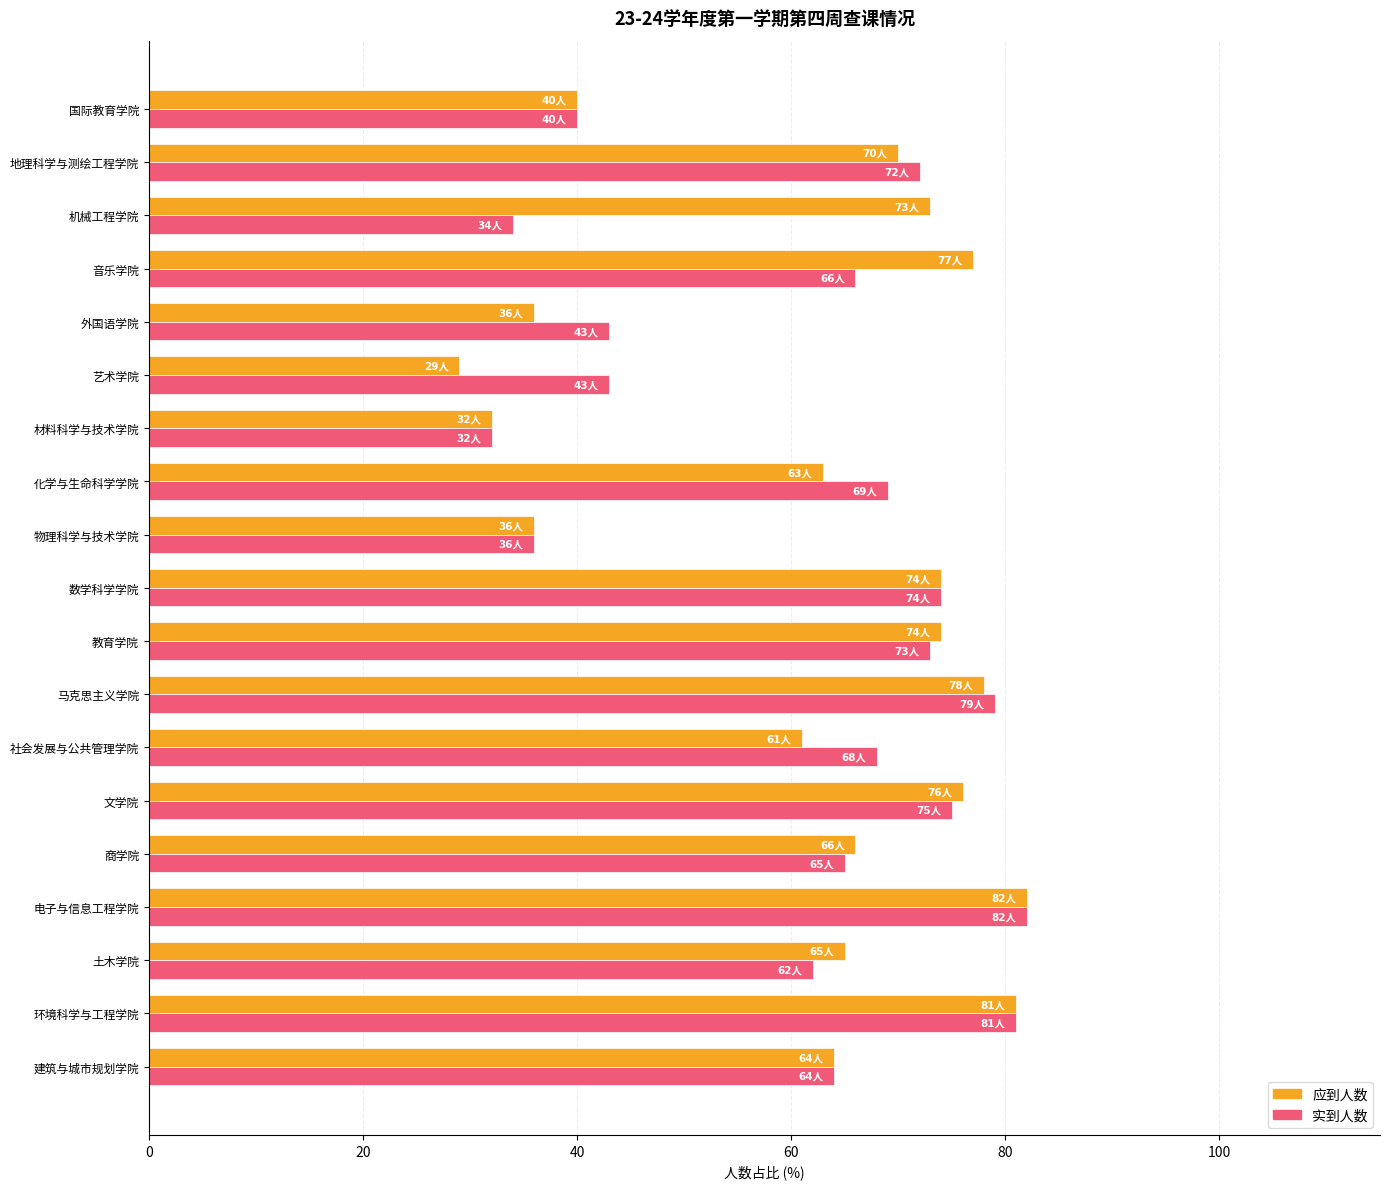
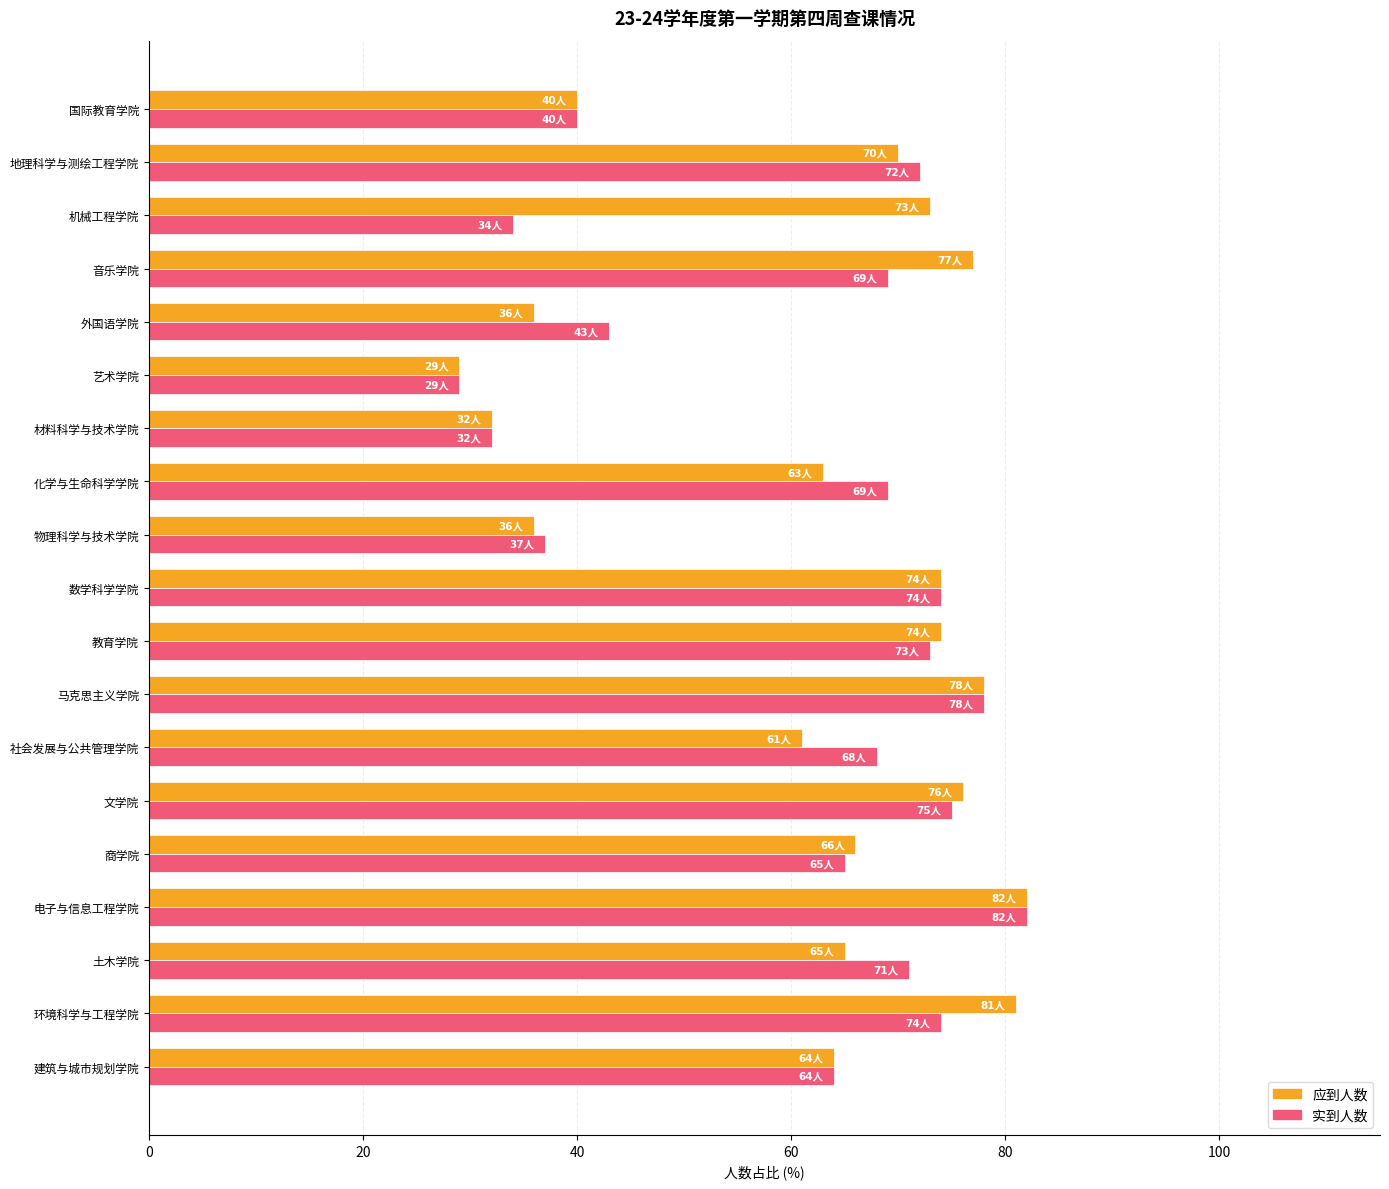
  {
    "应到人数": {
      "国际教育学院": "40人",
      "地理科学与测绘工程学院": "70人",
      "机械工程学院": "73人",
      "音乐学院": "77人",
      "外国语学院": "36人",
      "艺术学院": "29人",
      "材料科学与技术学院": "32人",
      "化学与生命科学学院": "63人",
      "物理科学与技术学院": "36人",
      "数学科学学院": "74人",
      "教育学院": "74人",
      "马克思主义学院": "78人",
      "社会发展与公共管理学院": "61人",
      "文学院": "76人",
      "商学院": "66人",
      "电子与信息工程学院": "82人",
      "土木学院": "65人",
      "环境科学与工程学院": "81人",
      "建筑与城市规划学院": "64人"
    },
    "实到人数": {
      "国际教育学院": "40人",
      "地理科学与测绘工程学院": "72人",
      "机械工程学院": "34人",
-     "音乐学院": "66人",
+     "音乐学院": "69人",
      "外国语学院": "43人",
-     "艺术学院": "43人",
+     "艺术学院": "29人",
      "材料科学与技术学院": "32人",
      "化学与生命科学学院": "69人",
-     "物理科学与技术学院": "36人",
+     "物理科学与技术学院": "37人",
      "数学科学学院": "74人",
      "教育学院": "73人",
-     "马克思主义学院": "79人",
+     "马克思主义学院": "78人",
      "社会发展与公共管理学院": "68人",
      "文学院": "75人",
      "商学院": "65人",
      "电子与信息工程学院": "82人",
-     "土木学院": "62人",
-     "环境科学与工程学院": "81人",
+     "土木学院": "71人",
+     "环境科学与工程学院": "74人",
      "建筑与城市规划学院": "64人"
    }
  }
